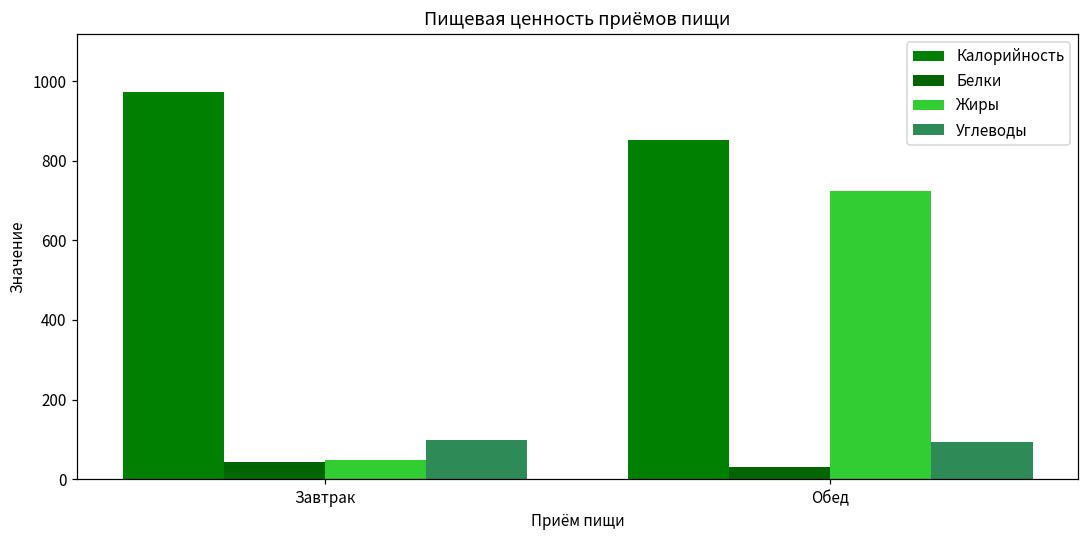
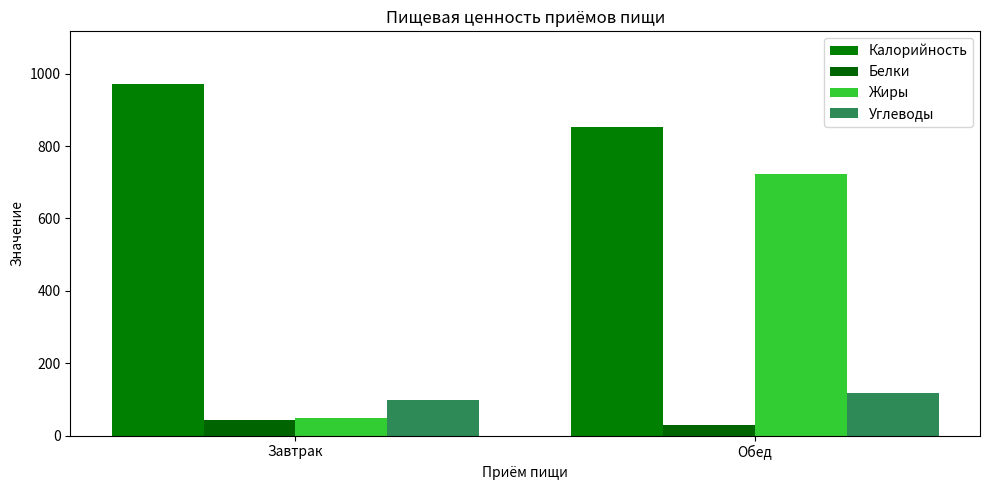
  {
    "Жиры": {
      "Завтрак": 50,
      "Обед": 720
    },
    "Углеводы": {
      "Завтрак": 100,
-     "Обед": 90
+     "Обед": 120
    }
  }
